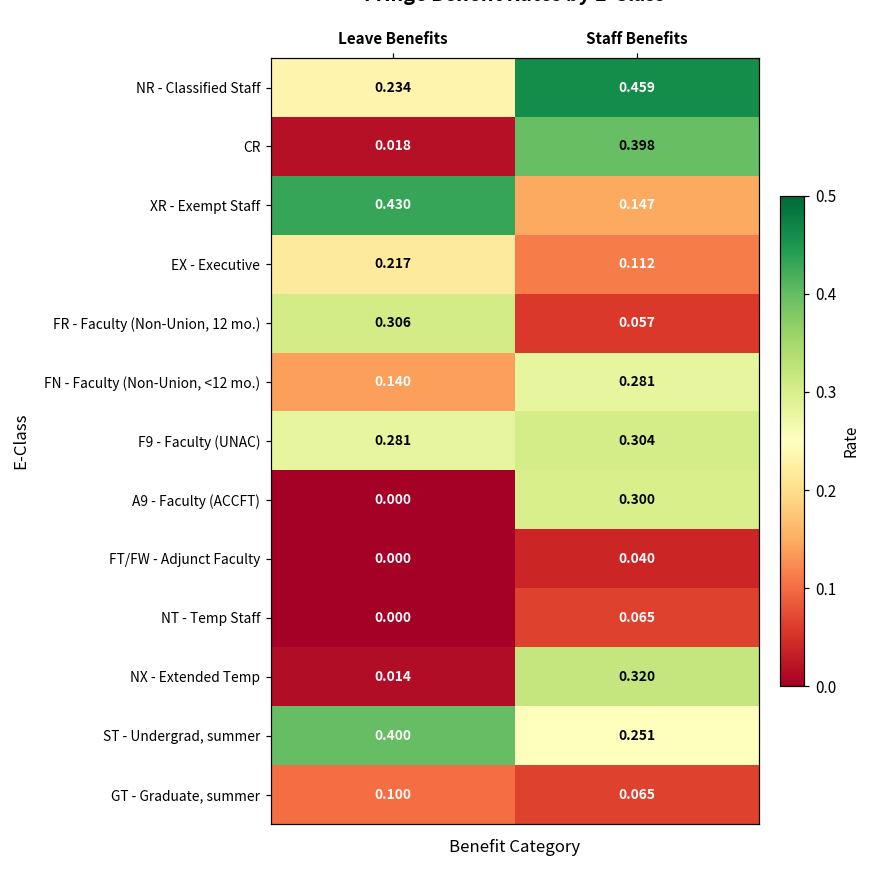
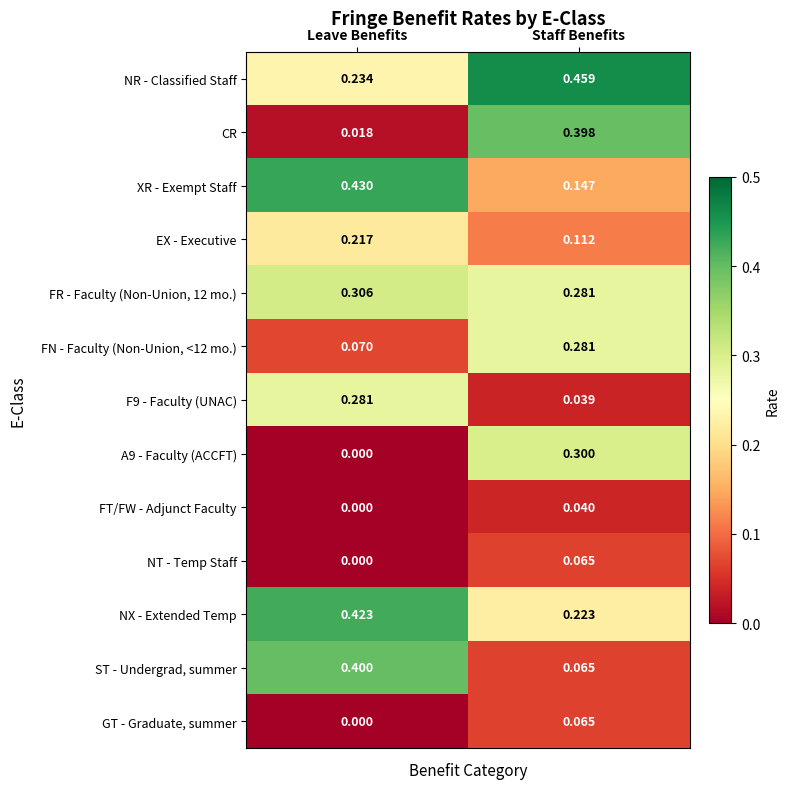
  {
    "NR - Classified Staff": {
      "Leave Benefits": 0.234,
      "Staff Benefits": 0.459
    },
    "CR": {
      "Leave Benefits": 0.018,
      "Staff Benefits": 0.398
    },
    "XR - Exempt Staff": {
      "Leave Benefits": 0.430,
      "Staff Benefits": 0.147
    },
    "EX - Executive": {
      "Leave Benefits": 0.217,
      "Staff Benefits": 0.112
    },
    "FR - Faculty (Non-Union, 12 mo.)": {
      "Leave Benefits": 0.306,
-     "Staff Benefits": 0.057
+     "Staff Benefits": 0.281
    },
    "FN - Faculty (Non-Union, <12 mo.)": {
-     "Leave Benefits": 0.140,
+     "Leave Benefits": 0.070,
      "Staff Benefits": 0.281
    },
    "F9 - Faculty (UNAC)": {
      "Leave Benefits": 0.281,
-     "Staff Benefits": 0.304
+     "Staff Benefits": 0.039
    },
    "A9 - Faculty (ACCFT)": {
      "Leave Benefits": 0.000,
      "Staff Benefits": 0.300
    },
    "FT/FW - Adjunct Faculty": {
      "Leave Benefits": 0.000,
      "Staff Benefits": 0.040
    },
    "NT - Temp Staff": {
      "Leave Benefits": 0.000,
      "Staff Benefits": 0.065
    },
    "NX - Extended Temp": {
-     "Leave Benefits": 0.014,
-     "Staff Benefits": 0.320
+     "Leave Benefits": 0.423,
+     "Staff Benefits": 0.223
    },
    "ST - Undergrad, summer": {
      "Leave Benefits": 0.400,
-     "Staff Benefits": 0.251
+     "Staff Benefits": 0.065
    },
    "GT - Graduate, summer": {
-     "Leave Benefits": 0.100,
+     "Leave Benefits": 0.000,
      "Staff Benefits": 0.065
    }
  }
